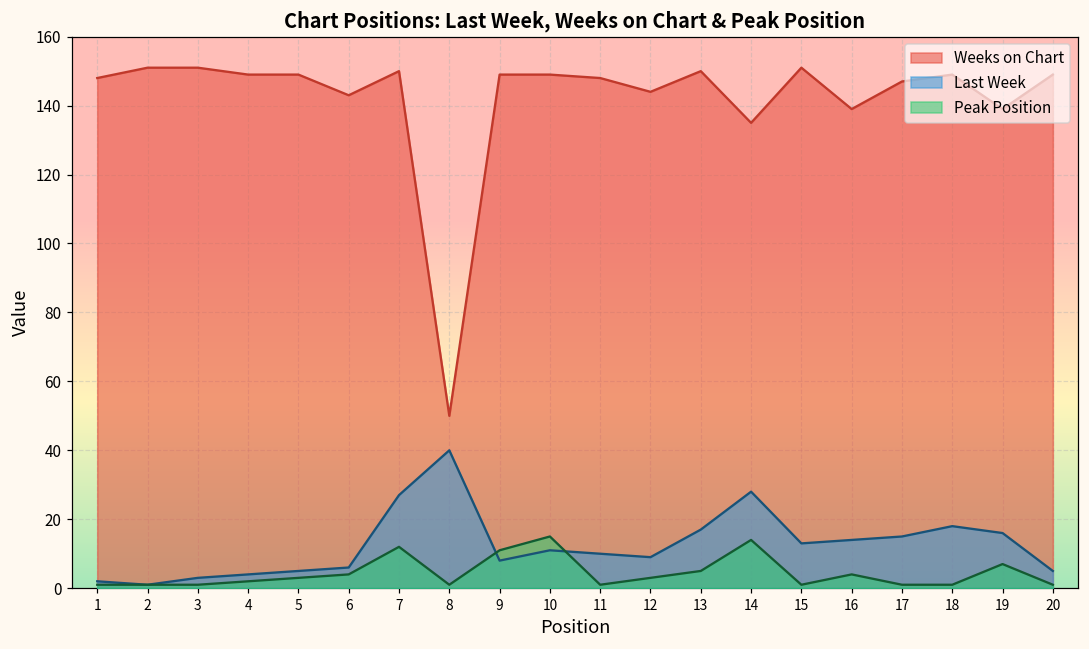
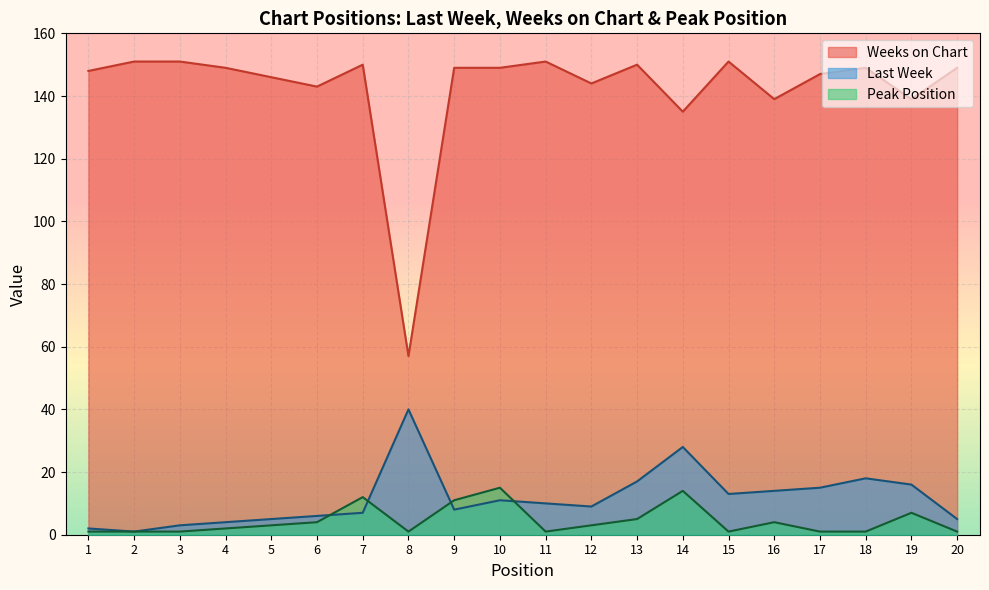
  {
    "Weeks on Chart": {
      "1": 148,
      "2": 151,
      "3": 151,
      "4": 149,
-     "5": 149,
+     "5": 146,
      "6": 143,
      "7": 150,
-     "8": 50,
+     "8": 57,
      "9": 149,
      "10": 149,
-     "11": 148,
+     "11": 151,
      "12": 144,
      "13": 150,
      "14": 135,
      "15": 151,
      "16": 139,
      "17": 147
    },
    "Last Week": {
      "1": 2,
      "3": 3,
      "4": 4,
      "5": 5,
      "6": 6,
-     "7": 27,
+     "7": 7,
      "8": 40,
      "9": 8,
      "10": 11,
      "11": 10,
      "12": 9,
      "13": 17,
      "14": 28,
      "15": 13,
      "16": 14,
      "17": 15,
      "18": 18,
      "19": 16,
      "20": 5
    },
    "Peak Position": {
      "1": 1,
      "3": 1,
      "4": 2,
      "5": 3,
      "6": 4,
      "7": 12,
      "8": 1,
      "9": 11,
      "10": 15,
      "11": 1,
      "12": 3,
      "13": 5,
      "14": 14,
      "15": 1,
      "16": 4,
      "17": 1,
      "18": 1,
      "19": 7,
      "20": 1
    }
  }
